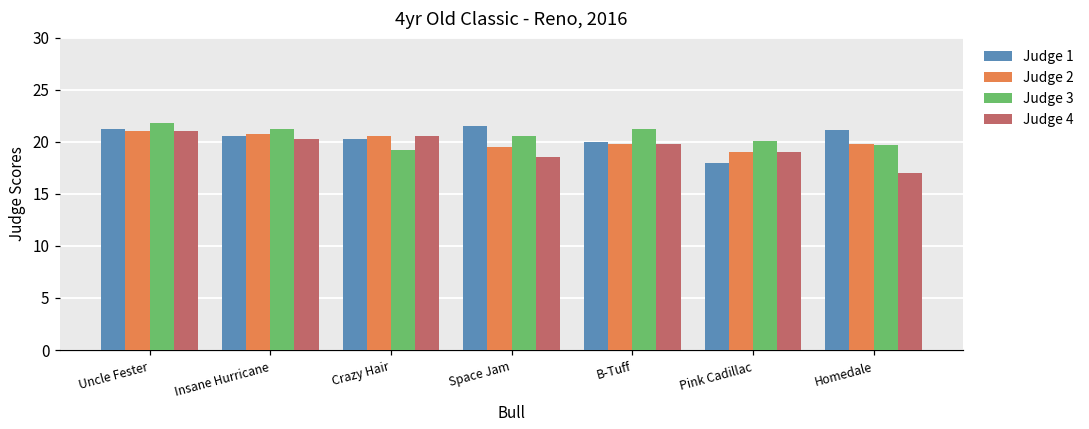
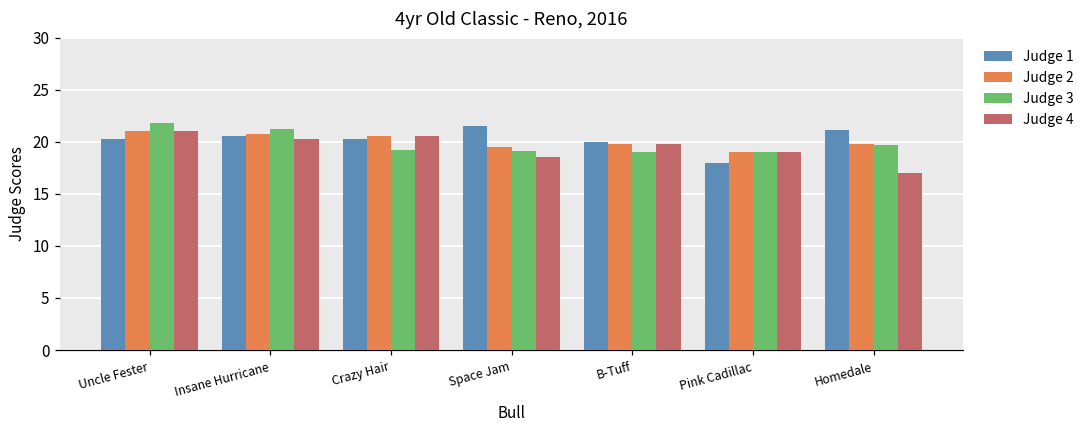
  {
    "Judge 1": {
-     "Uncle Fester": 21,
+     "Uncle Fester": 20,
      "Insane Hurricane": 21,
      "Crazy Hair": 20,
      "Space Jam": 22,
      "B-Tuff": 20,
      "Pink Cadillac": 18,
      "Homedale": 21
    },
    "Judge 3": {
      "Uncle Fester": 22,
      "Insane Hurricane": 21,
      "Crazy Hair": 19,
-     "Space Jam": 21,
-     "B-Tuff": 21,
-     "Pink Cadillac": 20,
+     "Space Jam": 19,
+     "B-Tuff": 19,
+     "Pink Cadillac": 19,
      "Homedale": 20
    }
  }
